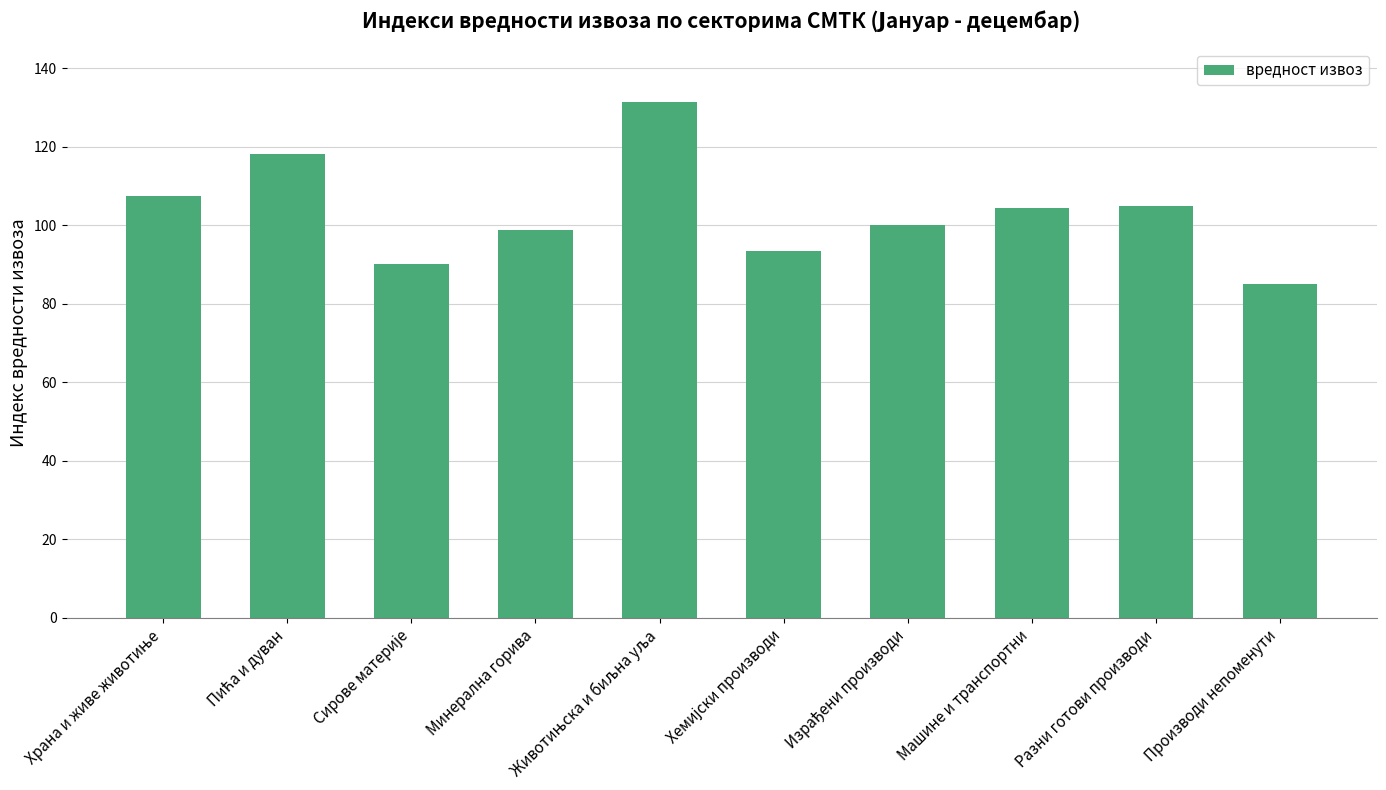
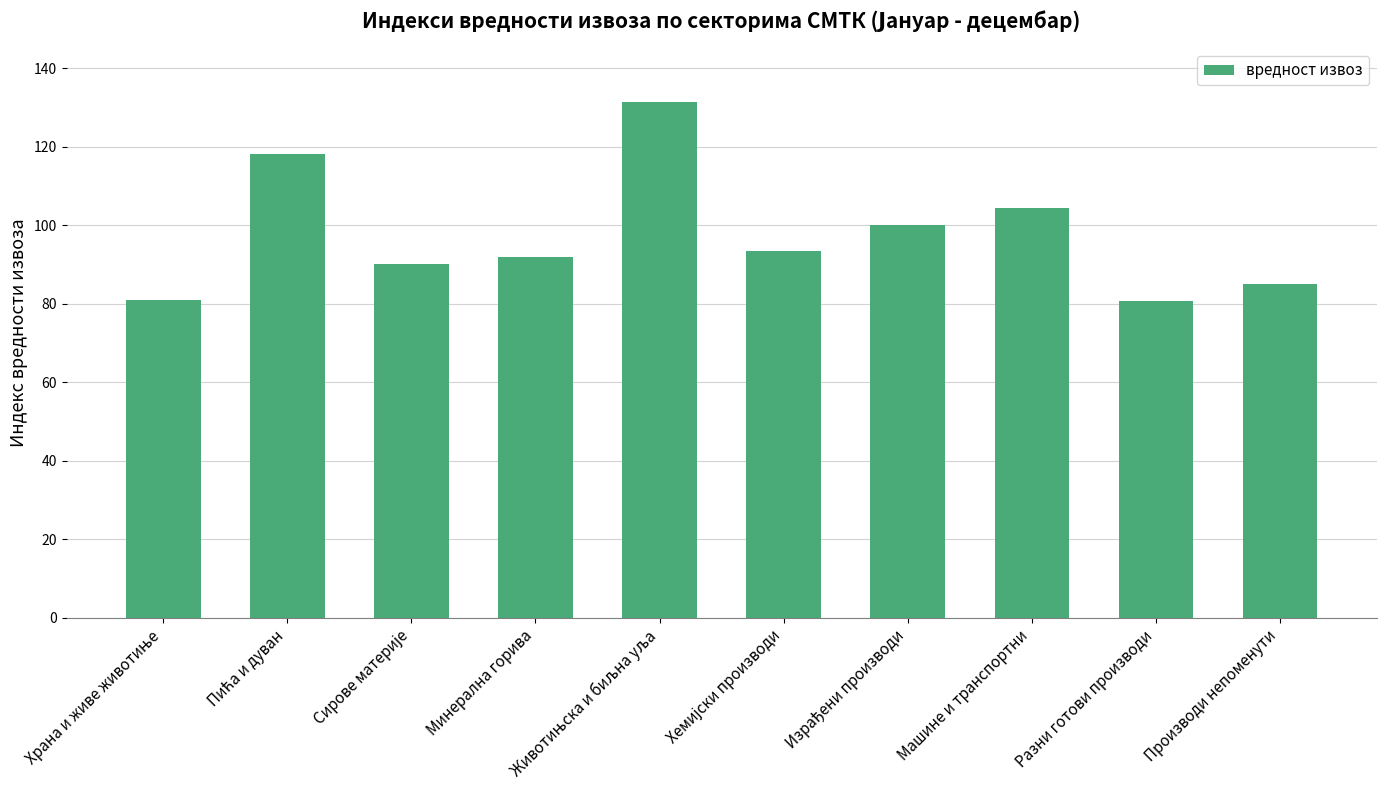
  {
-   "Храна и живе животиње": 108,
+   "Храна и живе животиње": 81,
    "Пића и дуван": 118,
    "Сирове материје": 90,
-   "Минерална горива": 99,
+   "Минерална горива": 92,
    "Животињска и биљна уља": 131,
    "Хемијски производи": 94,
    "Израђени производи": 100,
    "Машине и транспортни": 105,
-   "Разни готови производи": 105,
+   "Разни готови производи": 81,
    "Производи непоменути": 85
  }
